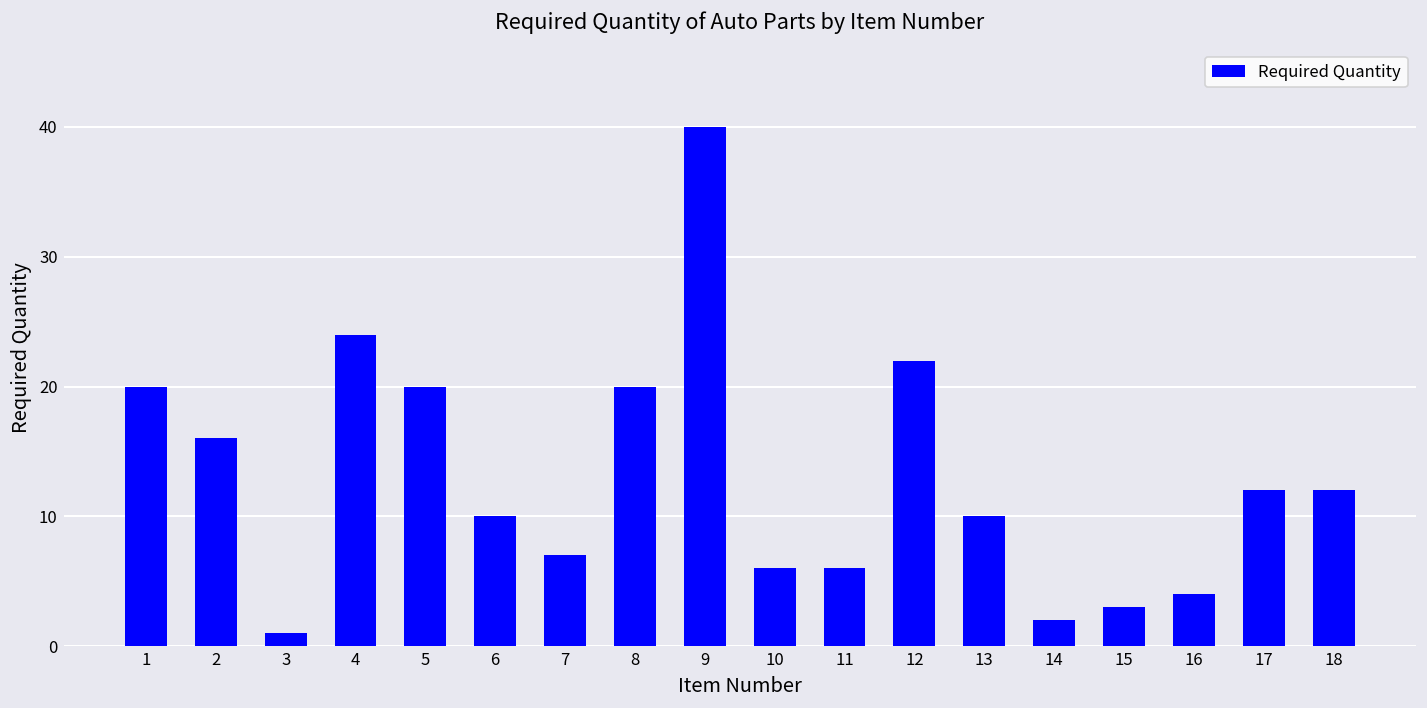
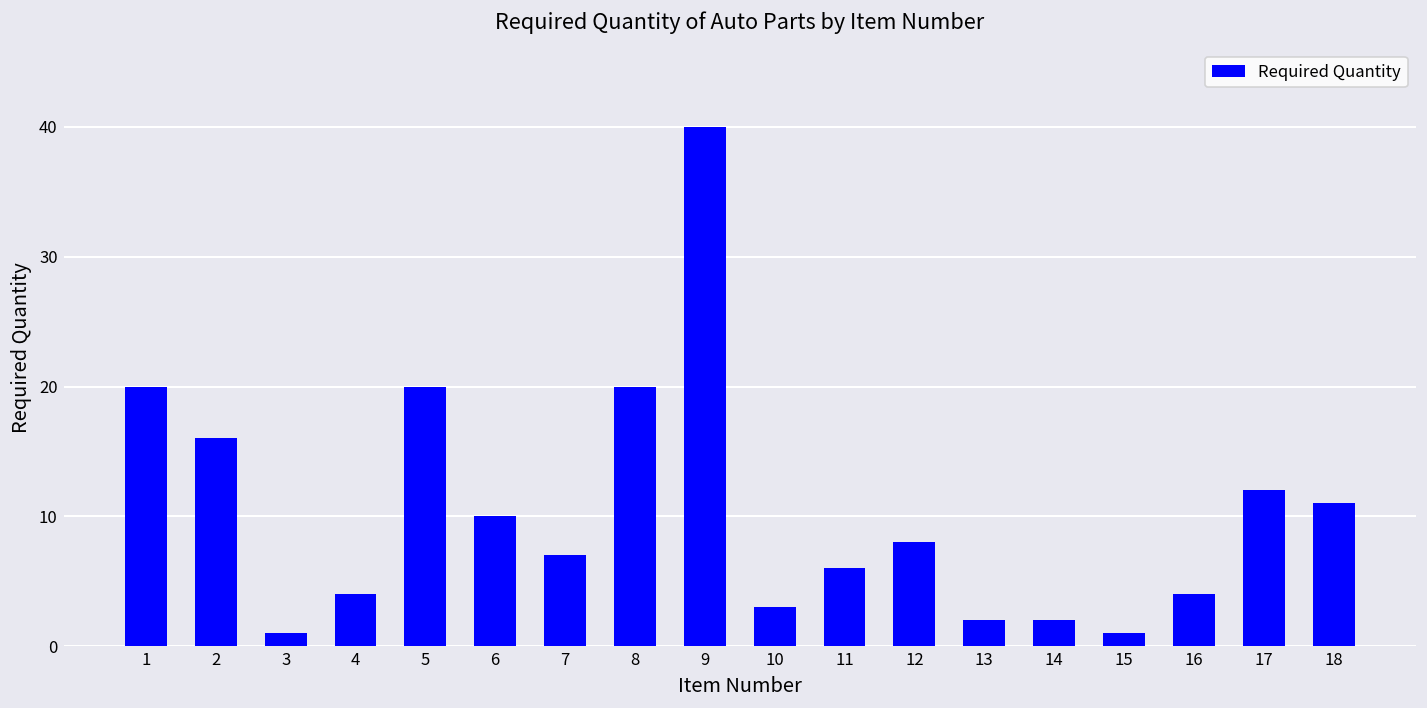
  {
    "1": 20,
    "2": 16,
    "3": 1,
-   "4": 24,
+   "4": 4,
    "5": 20,
    "6": 10,
    "7": 7,
    "8": 20,
    "9": 40,
-   "10": 6,
+   "10": 3,
    "11": 6,
-   "12": 22,
-   "13": 10,
+   "12": 8,
+   "13": 2,
    "14": 2,
-   "15": 3,
+   "15": 1,
    "16": 4,
    "17": 12,
-   "18": 12
+   "18": 11
  }
